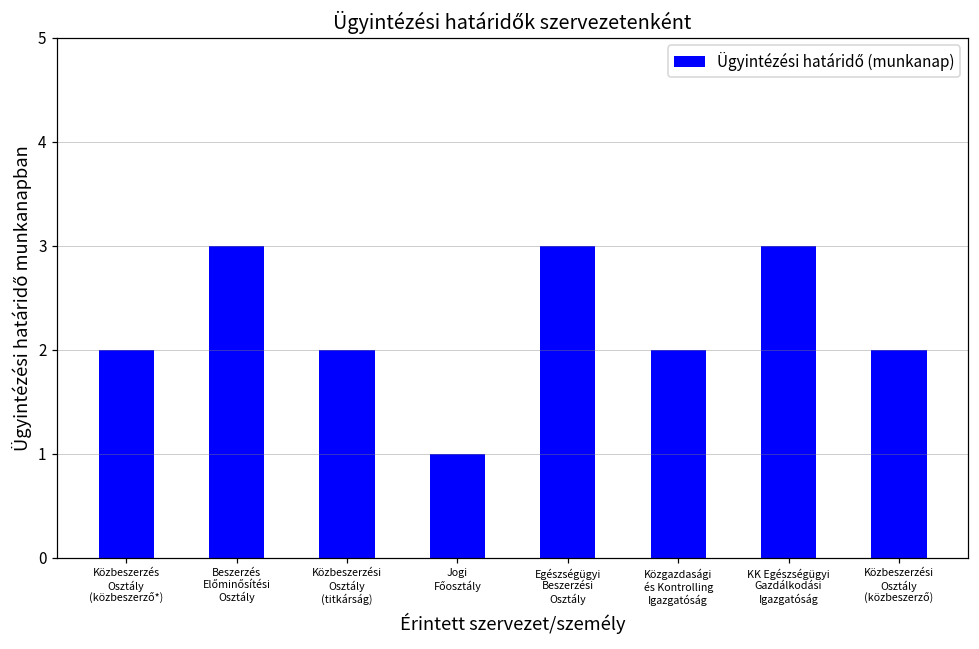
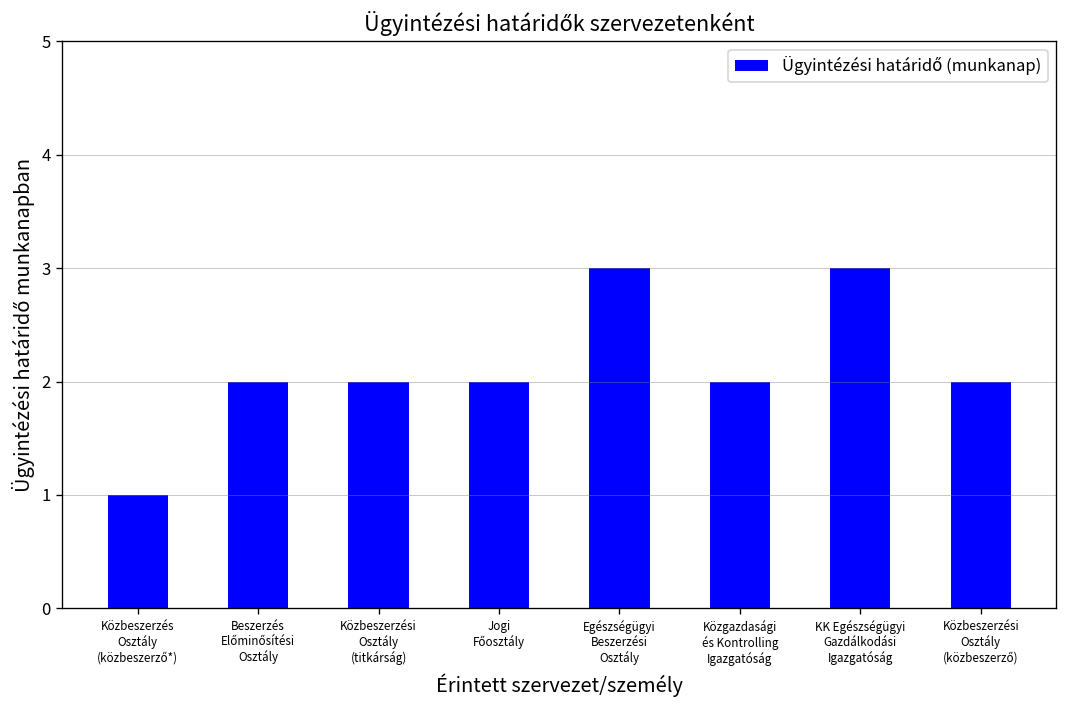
  {
-   "Közbeszerzés Osztály (közbeszerző*)": 2,
-   "Beszerzés Előminősítési Osztály": 3,
+   "Közbeszerzés Osztály (közbeszerző*)": 1,
+   "Beszerzés Előminősítési Osztály": 2,
    "Közbeszerzési Osztály (titkárság)": 2,
-   "Jogi Főosztály": 1,
+   "Jogi Főosztály": 2,
    "Egészségügyi Beszerzési Osztály": 3,
    "Közgazdasági és Kontrolling Igazgatóság": 2,
    "KK Egészségügyi Gazdálkodási Igazgatóság": 3,
    "Közbeszerzési Osztály (közbeszerző)": 2
  }
